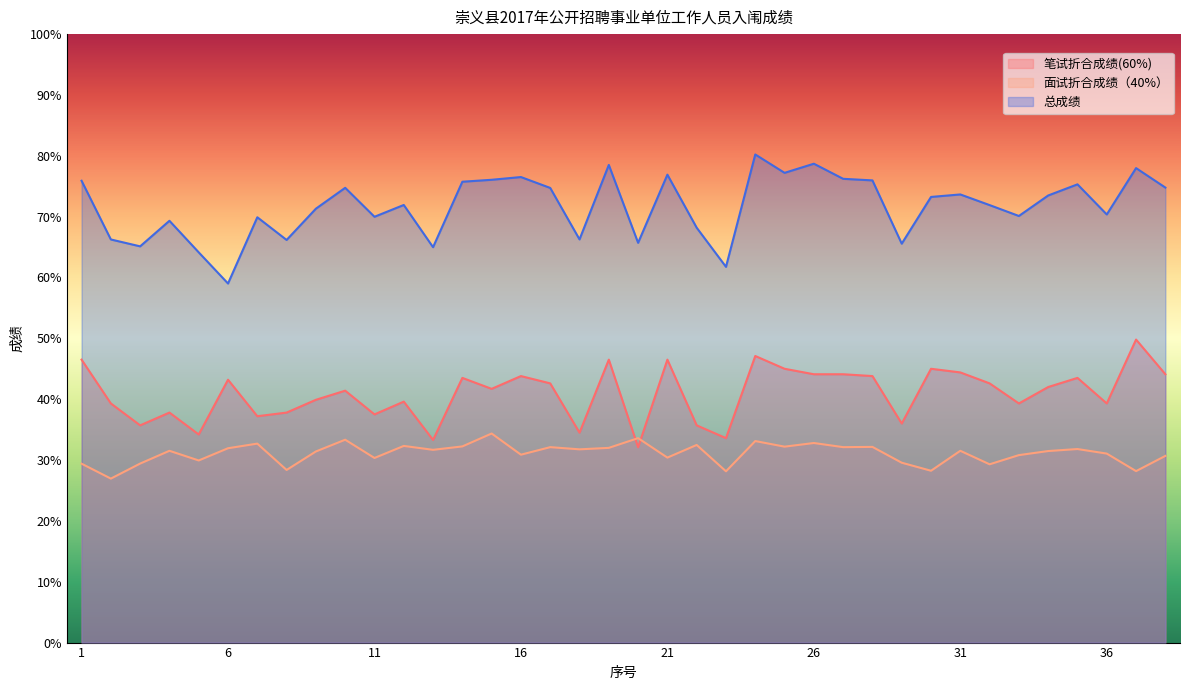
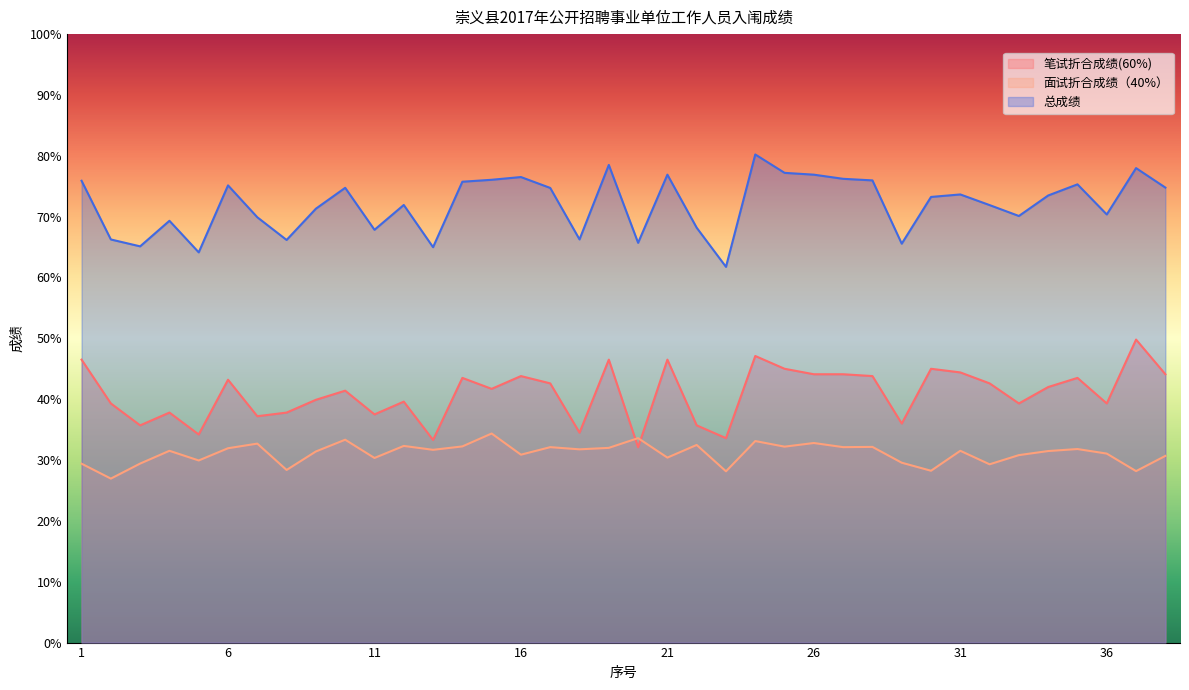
  {
    "总成绩": {
      "1": "76%",
-     "6": "59%",
-     "11": "70%",
+     "6": "75%",
+     "11": "68%",
      "16": "77%",
      "21": "77%",
-     "26": "79%",
+     "26": "77%",
      "31": "74%",
      "36": "70%"
    }
  }
